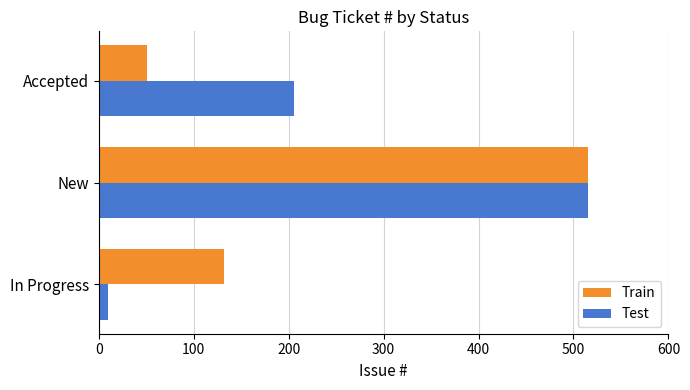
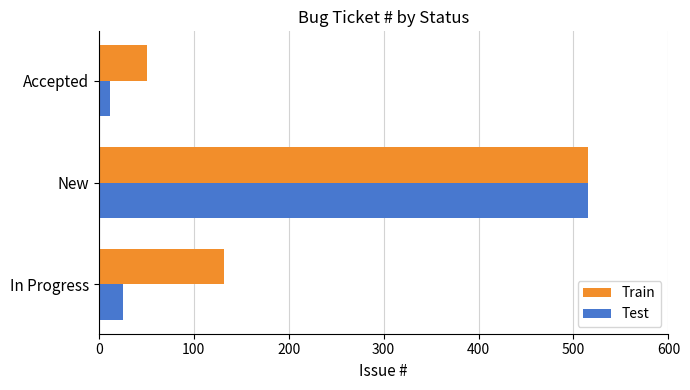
  {
    "Train": {
      "Accepted": 50,
      "New": 520,
      "In Progress": 130
    },
    "Test": {
-     "Accepted": 210,
+     "Accepted": 10,
      "New": 520,
-     "In Progress": 10
+     "In Progress": 30
    }
  }
